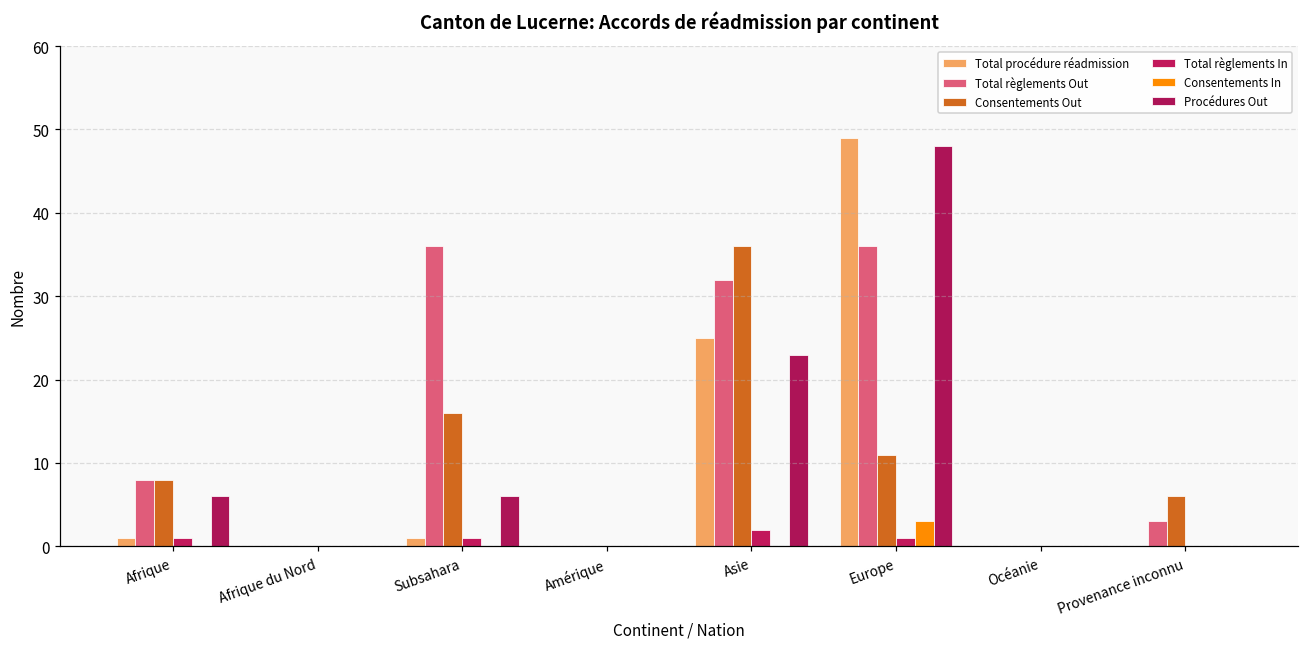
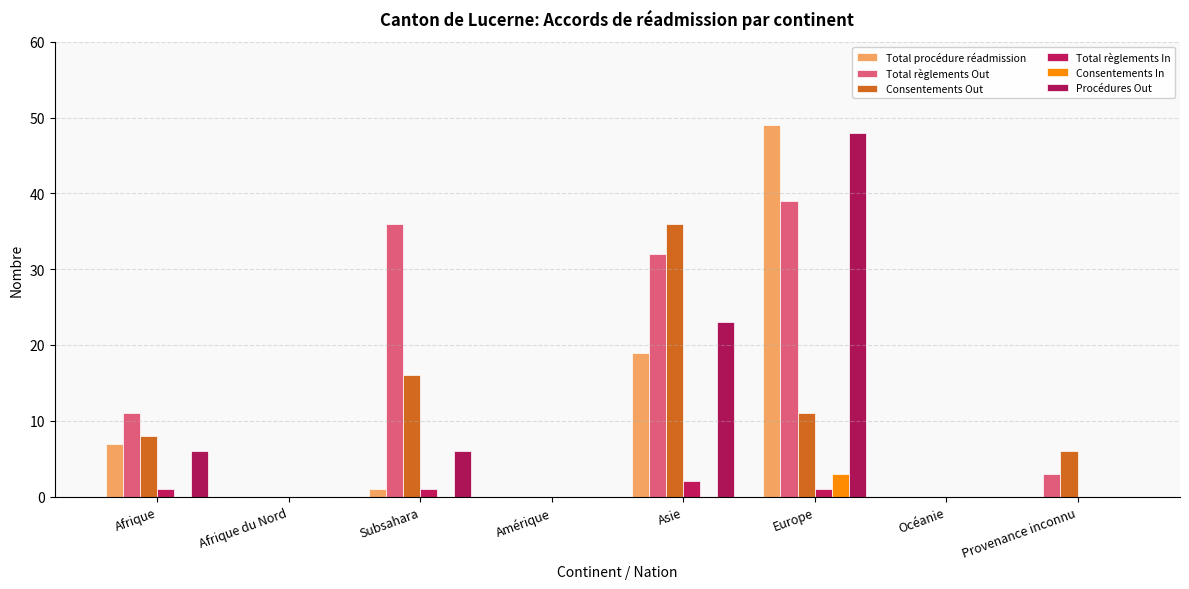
  {
    "Total procédure réadmission": {
-     "Afrique": 1,
+     "Afrique": 7,
      "Afrique du Nord": 0,
      "Subsahara": 1,
      "Amérique": 0,
-     "Asie": 25,
+     "Asie": 19,
      "Europe": 49,
      "Océanie": 0,
      "Provenance inconnu": 0
    },
    "Total règlements Out": {
-     "Afrique": 8,
+     "Afrique": 11,
      "Afrique du Nord": 0,
      "Subsahara": 36,
      "Amérique": 0,
      "Asie": 32,
-     "Europe": 36,
+     "Europe": 39,
      "Océanie": 0,
      "Provenance inconnu": 3
    },
    "Consentements Out": {
      "Afrique": 8,
      "Afrique du Nord": 0,
      "Subsahara": 16,
      "Amérique": 0,
      "Asie": 36,
      "Europe": 11,
      "Océanie": 0,
      "Provenance inconnu": 6
    },
    "Consentements In": {
      "Afrique": 0,
      "Afrique du Nord": 0,
      "Subsahara": 0,
      "Amérique": 0,
      "Asie": 0,
      "Europe": 3,
      "Océanie": 0,
      "Provenance inconnu": 0
    }
  }
